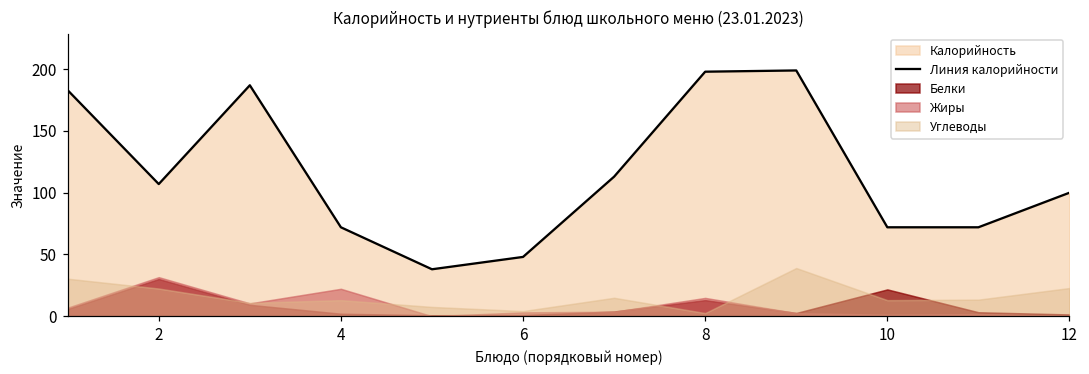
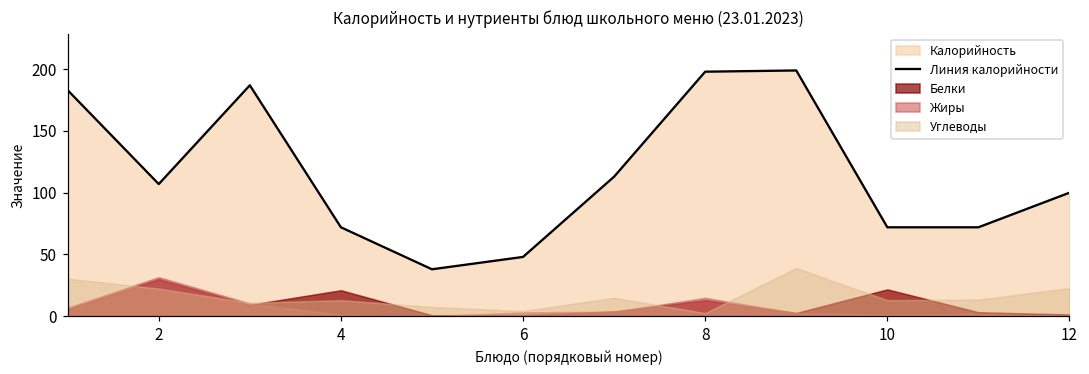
  {
    "Белки": {
-     "4": 2,
+     "4": 21,
      "10": 22
    },
    "Жиры": {
-     "4": 22
+     "4": 1
    }
  }
